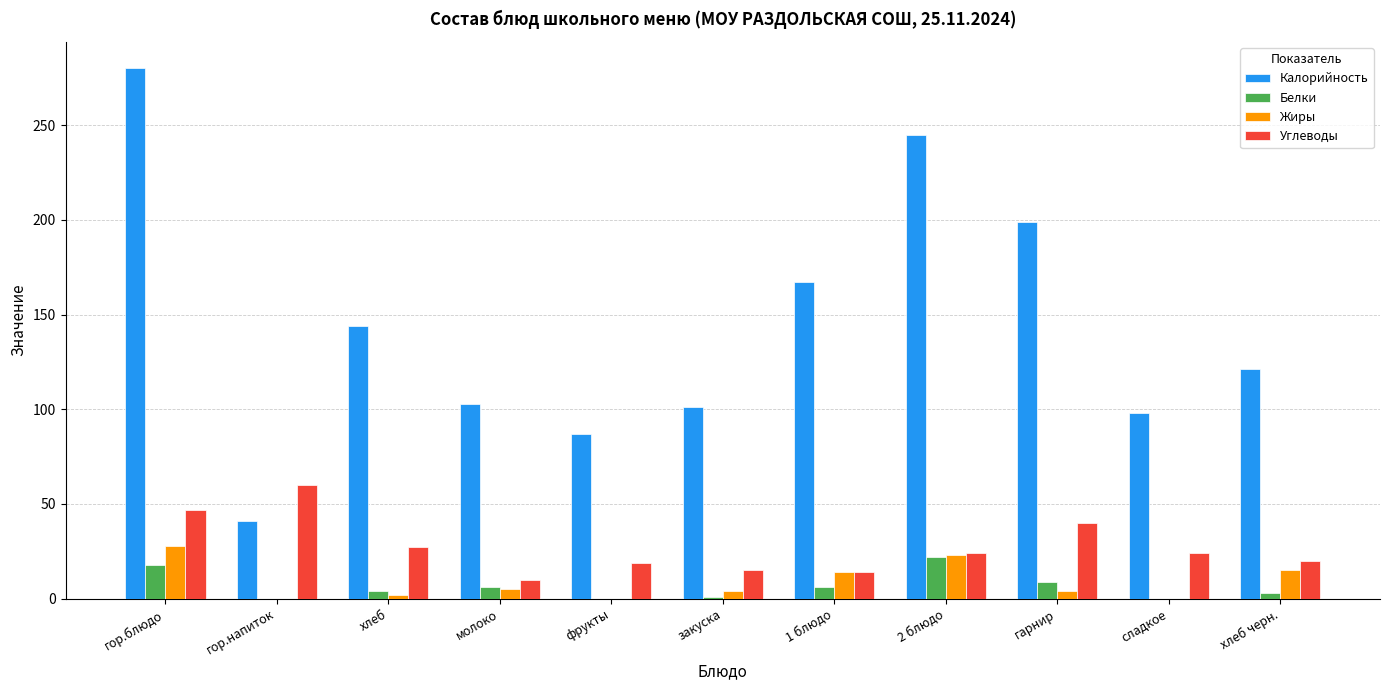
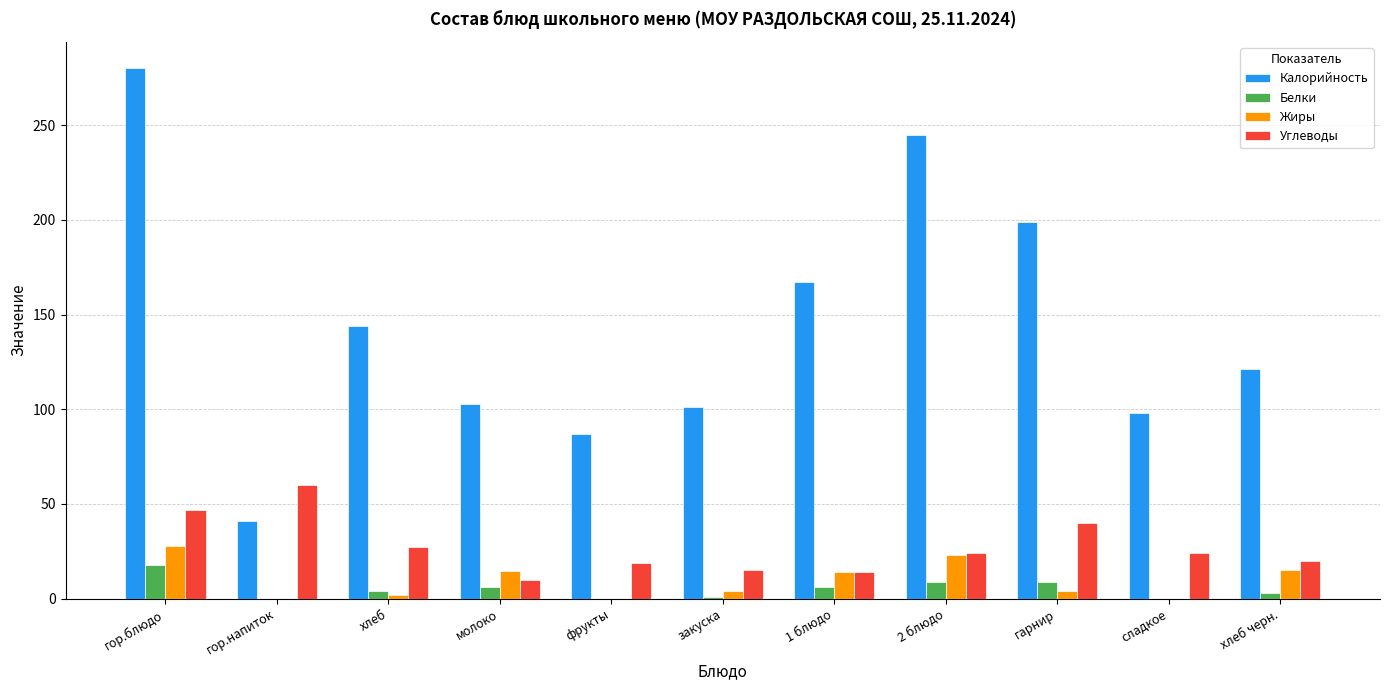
  {
    "Калорийность": {
      "гор.блюдо": 280,
      "гор.напиток": 41,
      "хлеб": 144,
      "молоко": 103,
      "фрукты": 87,
      "закуска": 101,
      "1 блюдо": 167,
      "2 блюдо": 245,
      "гарнир": 199,
      "сладкое": 98,
      "хлеб черн.": 121
    },
    "Белки": {
      "гор.блюдо": 18,
      "гор.напиток": 0,
      "хлеб": 4,
      "молоко": 6,
      "фрукты": 0,
      "1 блюдо": 6,
-     "2 блюдо": 22,
+     "2 блюдо": 9,
      "гарнир": 9,
      "сладкое": 0,
      "хлеб черн.": 3
    },
    "Жиры": {
      "гор.блюдо": 28,
      "гор.напиток": 0,
      "хлеб": 2,
-     "молоко": 5,
+     "молоко": 14,
      "фрукты": 0,
      "закуска": 4,
      "1 блюдо": 14,
      "2 блюдо": 23,
      "гарнир": 4,
      "сладкое": 0,
      "хлеб черн.": 15
    },
    "Углеводы": {
      "гор.блюдо": 47,
      "гор.напиток": 60,
      "хлеб": 27,
      "молоко": 10,
      "фрукты": 19,
      "закуска": 15,
      "1 блюдо": 14,
      "2 блюдо": 24,
      "гарнир": 40,
      "сладкое": 24,
      "хлеб черн.": 20
    }
  }
